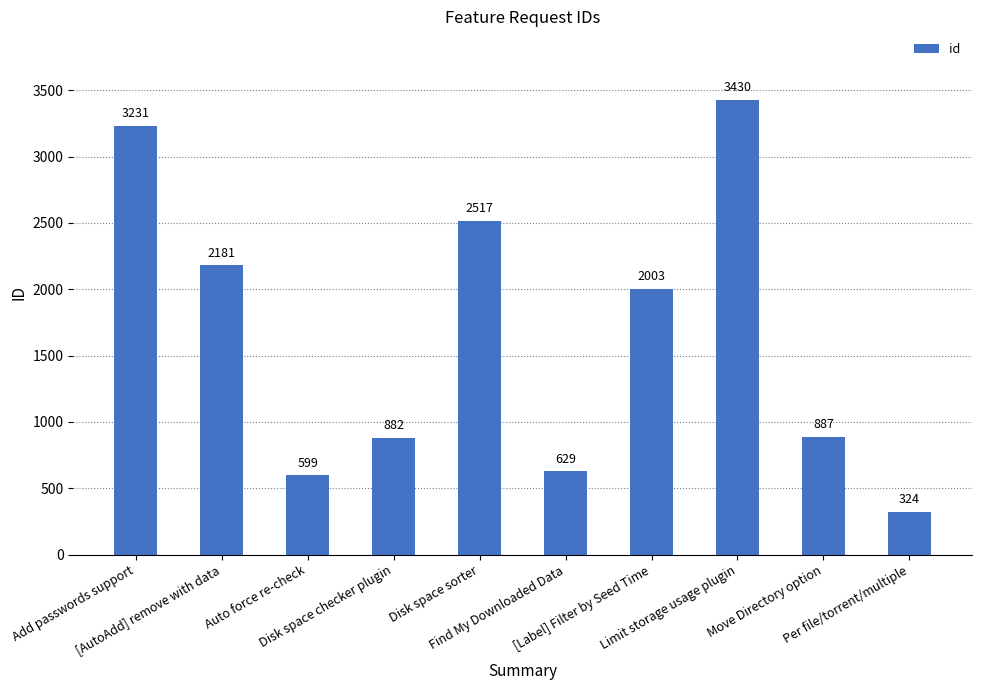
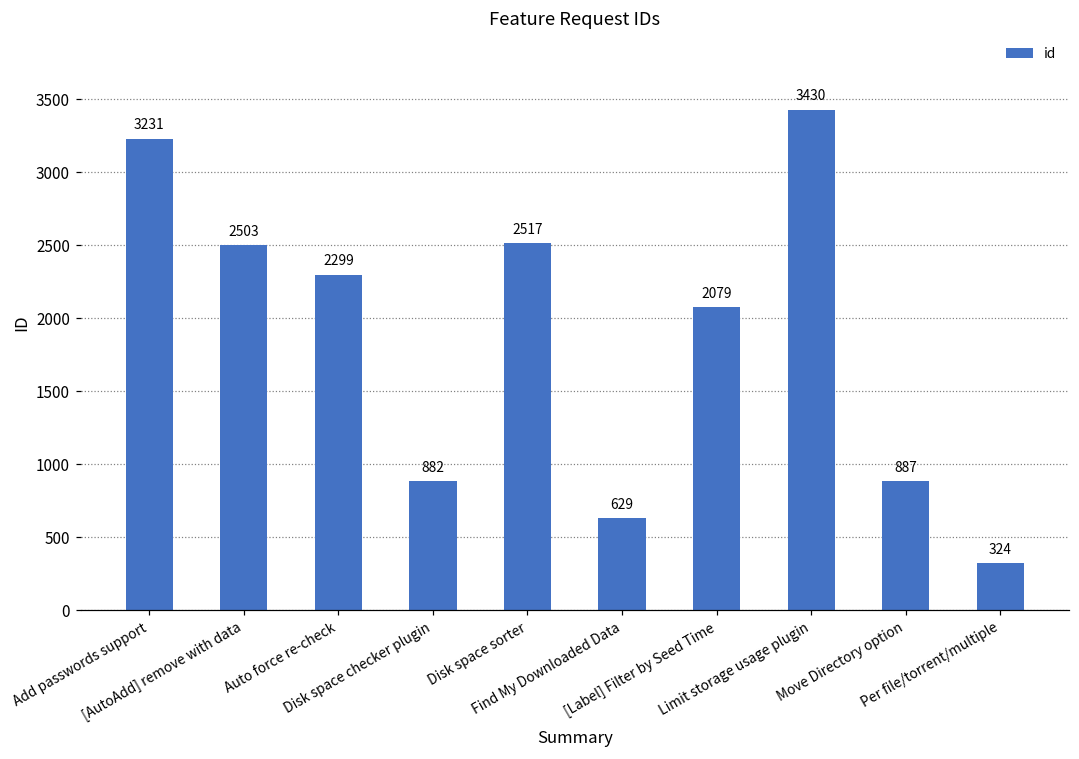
  {
    "Add passwords support": 3231,
-   "[AutoAdd] remove with data": 2181,
-   "Auto force re-check": 599,
+   "[AutoAdd] remove with data": 2503,
+   "Auto force re-check": 2299,
    "Disk space checker plugin": 882,
    "Disk space sorter": 2517,
    "Find My Downloaded Data": 629,
-   "[Label] Filter by Seed Time": 2003,
+   "[Label] Filter by Seed Time": 2079,
    "Limit storage usage plugin": 3430,
    "Move Directory option": 887,
    "Per file/torrent/multiple": 324
  }
